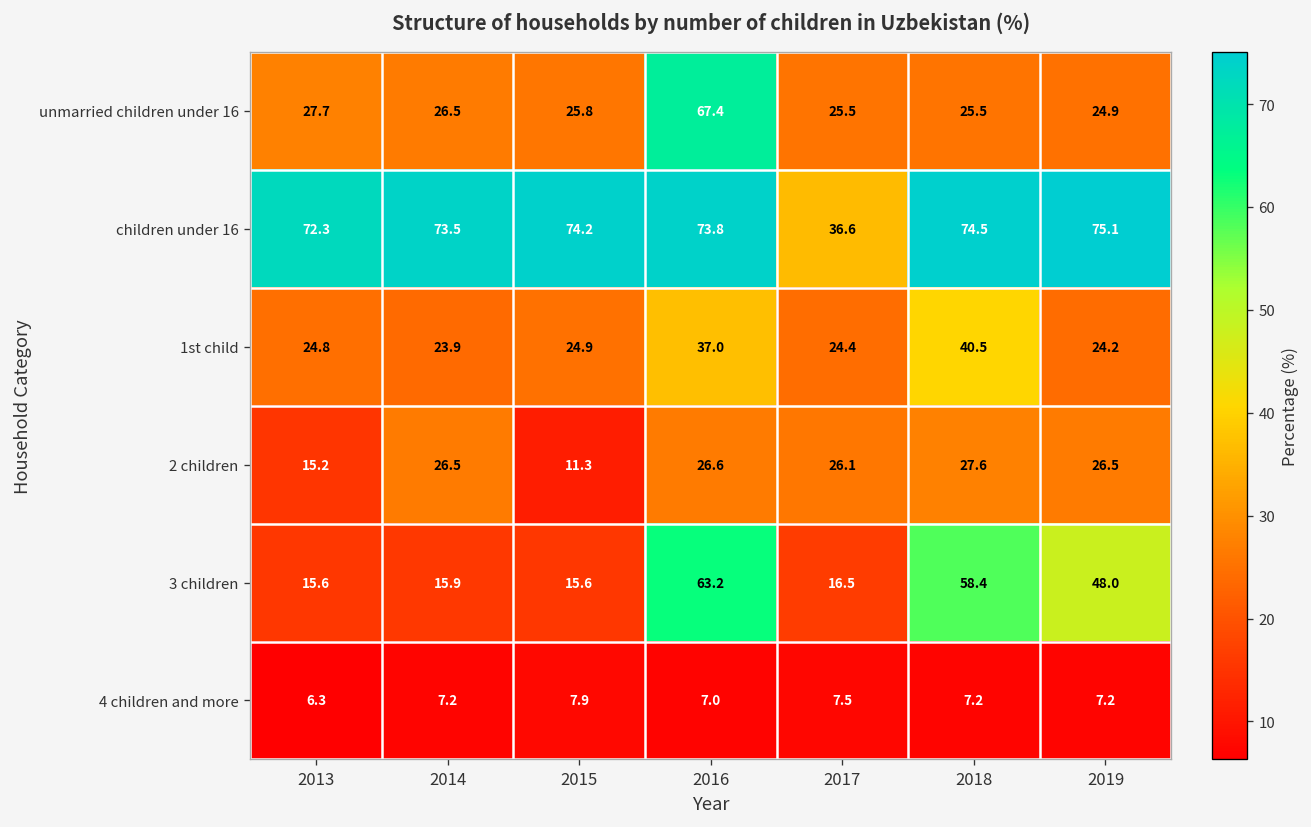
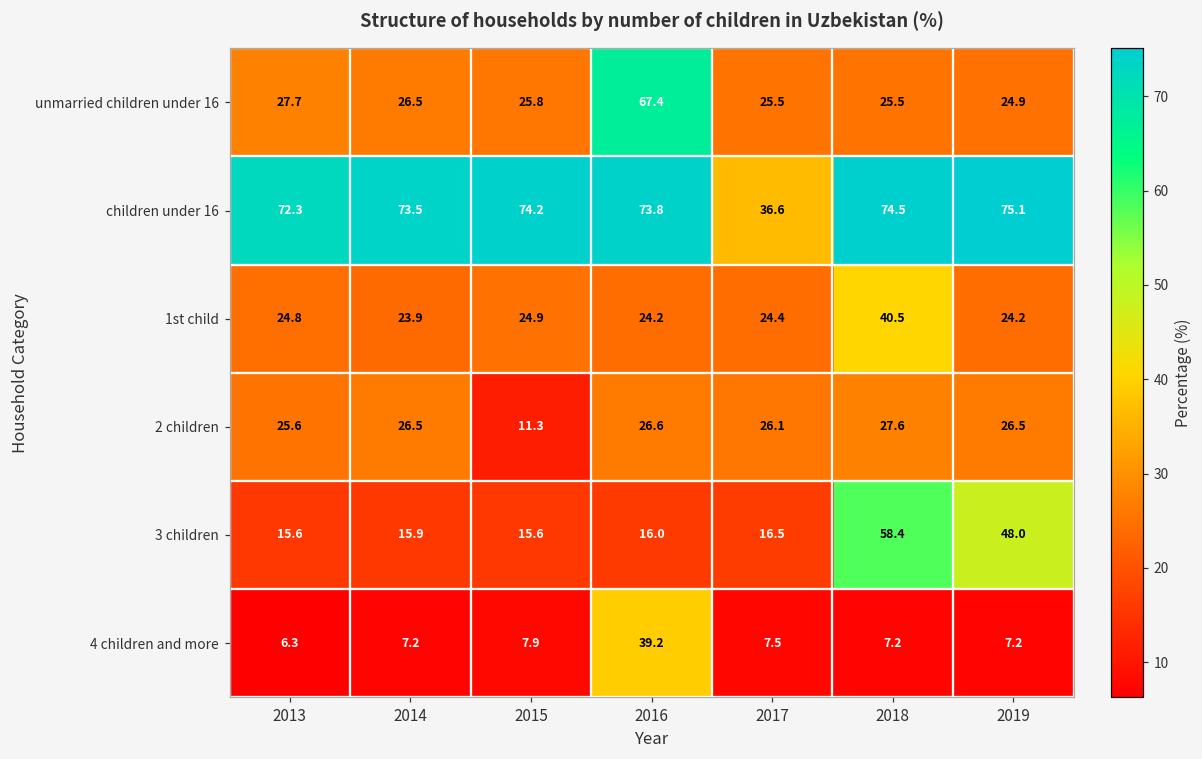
  {
    "unmarried children under 16": {
      "2013": 27.7,
      "2014": 26.5,
      "2015": 25.8,
      "2016": 67.4,
      "2017": 25.5,
      "2018": 25.5,
      "2019": 24.9
    },
    "children under 16": {
      "2013": 72.3,
      "2014": 73.5,
      "2015": 74.2,
      "2016": 73.8,
      "2017": 36.6,
      "2018": 74.5,
      "2019": 75.1
    },
    "1st child": {
      "2013": 24.8,
      "2014": 23.9,
      "2015": 24.9,
-     "2016": 37.0,
+     "2016": 24.2,
      "2017": 24.4,
      "2018": 40.5,
      "2019": 24.2
    },
    "2 children": {
-     "2013": 15.2,
+     "2013": 25.6,
      "2014": 26.5,
      "2015": 11.3,
      "2016": 26.6,
      "2017": 26.1,
      "2018": 27.6,
      "2019": 26.5
    },
    "3 children": {
      "2013": 15.6,
      "2014": 15.9,
      "2015": 15.6,
-     "2016": 63.2,
+     "2016": 16.0,
      "2017": 16.5,
      "2018": 58.4,
      "2019": 48.0
    },
    "4 children and more": {
      "2013": 6.3,
      "2014": 7.2,
      "2015": 7.9,
-     "2016": 7.0,
+     "2016": 39.2,
      "2017": 7.5,
      "2018": 7.2,
      "2019": 7.2
    }
  }
